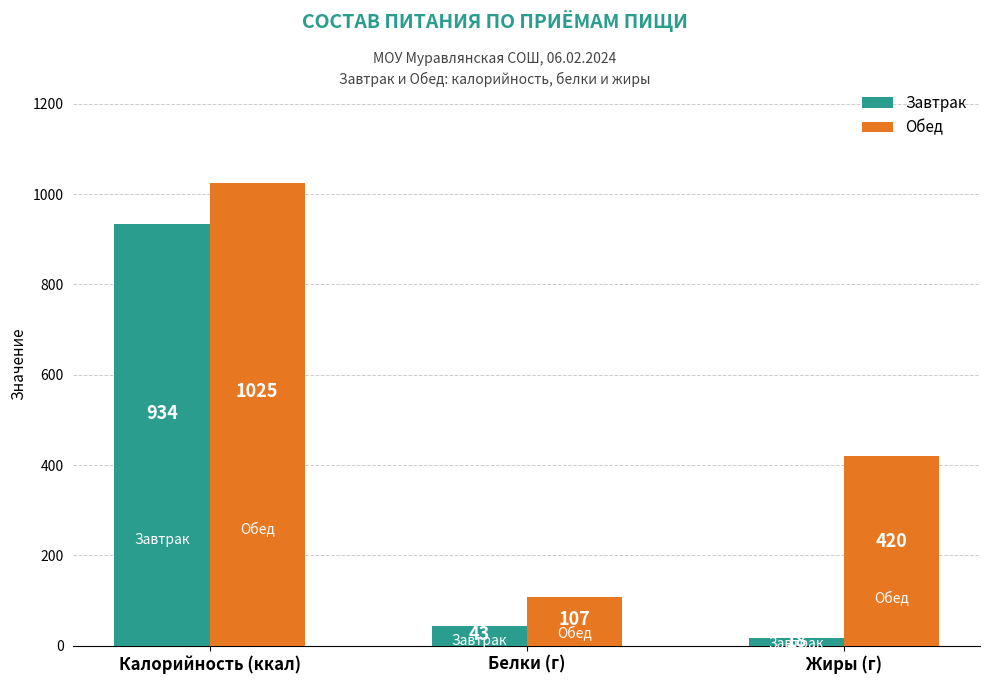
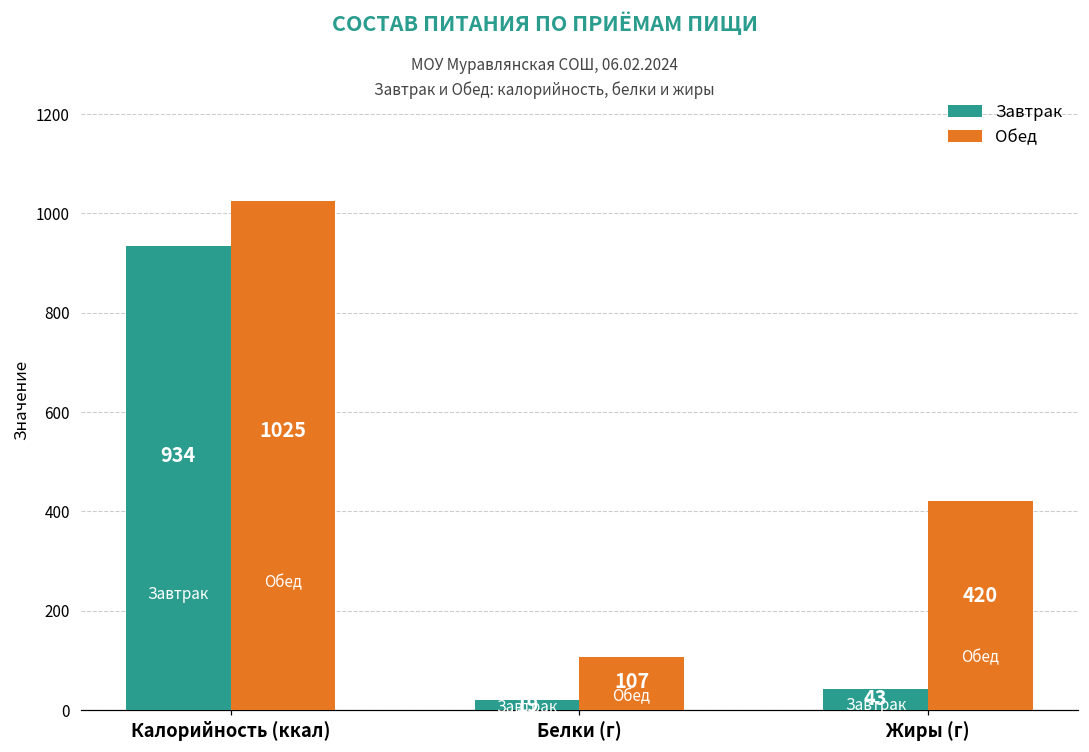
  {
    "Завтрак": {
-     "Белки (г)": 40,
-     "Жиры (г)": 20
+     "Белки (г)": 20,
+     "Жиры (г)": 40
    },
    "Обед": {
      "Калорийность (ккал)": 1025,
      "Белки (г)": 107,
      "Жиры (г)": 420
    }
  }
